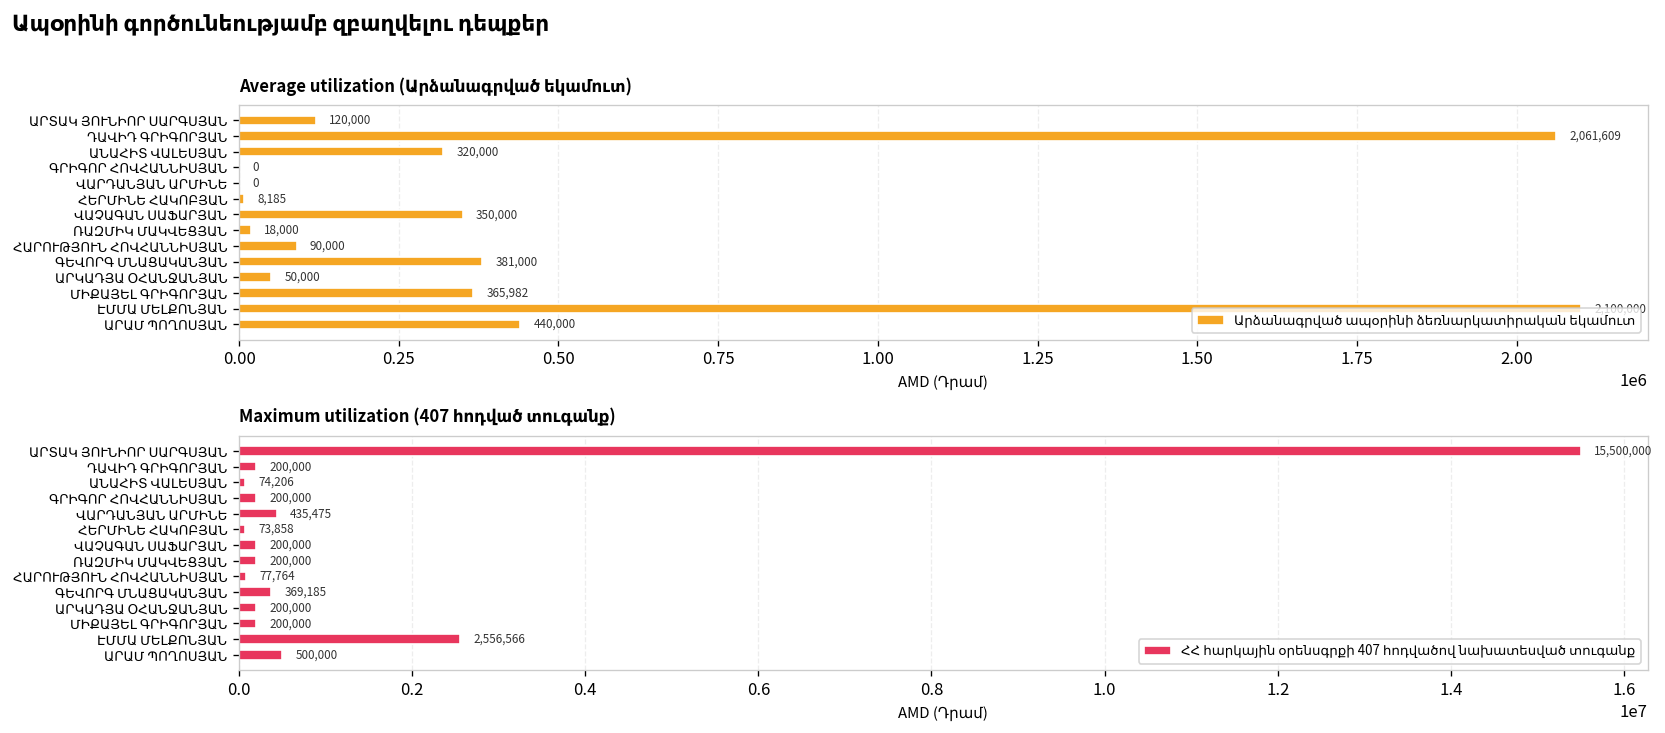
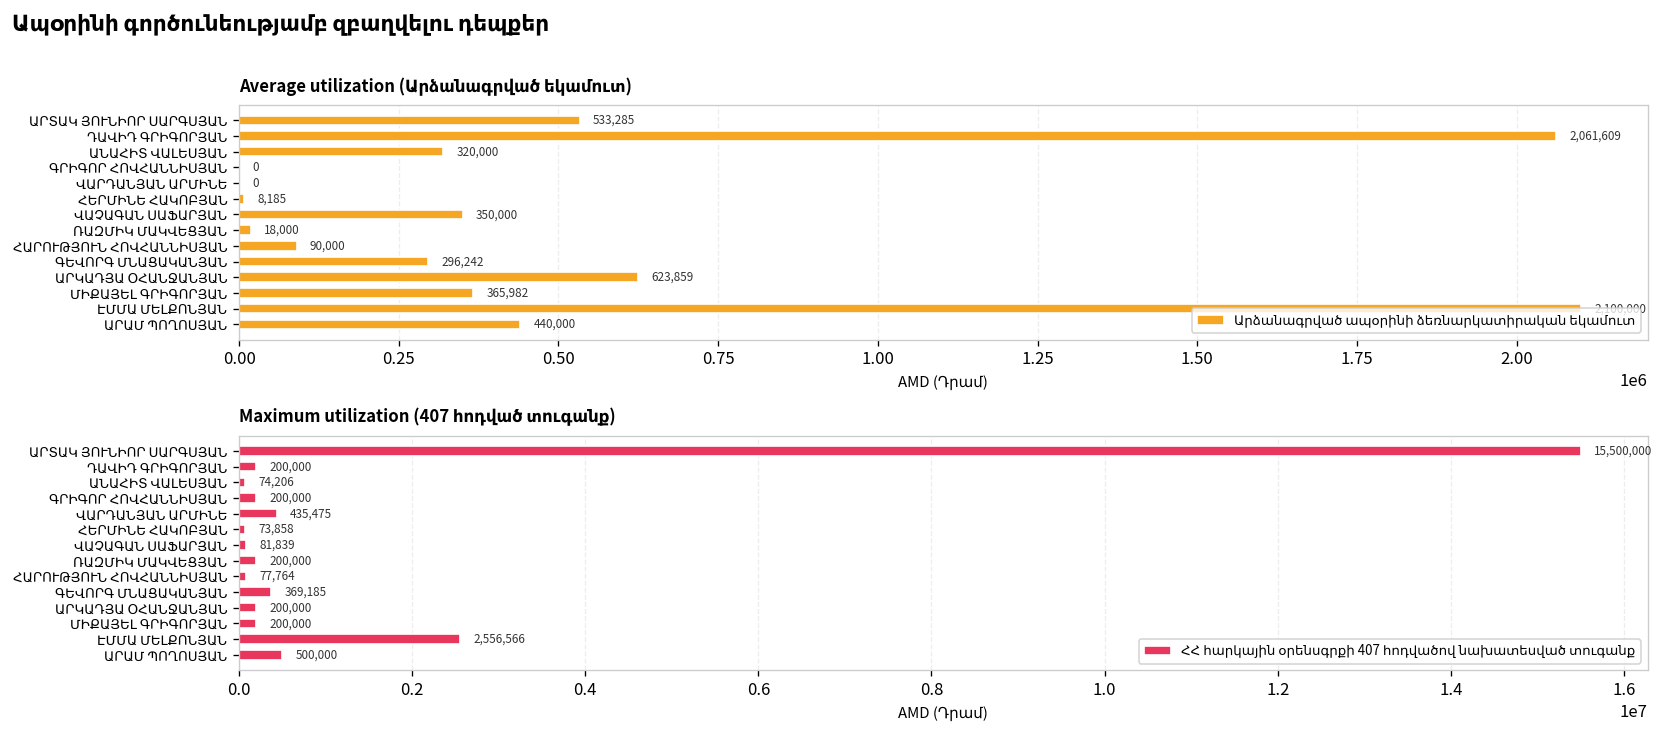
  {
    "Average utilization (Արձանագրված եկամուտ)": {
-     "ԱՐՏԱԿ ՅՈՒՆԻՈՐ ՍԱՐԳՍՅԱՆ": "120,000",
+     "ԱՐՏԱԿ ՅՈՒՆԻՈՐ ՍԱՐԳՍՅԱՆ": "533,285",
      "ԴԱՎԻԴ ԳՐԻԳՈՐՅԱՆ": "2,061,609",
      "ԱՆԱՀԻՏ ՎԱԼԵՍՅԱՆ": "320,000",
      "ԳՐԻԳՈՐ ՀՈՎՀԱՆՆԻՍՅԱՆ": "0",
      "ՎԱՐԴԱՆՅԱՆ ԱՐՄԻՆԵ": "0",
      "ՀԵՐՄԻՆԵ ՀԱԿՈԲՅԱՆ": "8,185",
      "ՎԱՉԱԳԱՆ ՍԱՖԱՐՅԱՆ": "350,000",
      "ՌԱԶՄԻԿ ՄԱԿՎԵՑՅԱՆ": "18,000",
      "ՀԱՐՈՒԹՅՈՒՆ ՀՈՎՀԱՆՆԻՍՅԱՆ": "90,000",
-     "ԳԵՎՈՐԳ ՄՆԱՑԱԿԱՆՅԱՆ": "381,000",
-     "ԱՐԿԱԴՅԱ ՕՀԱՆՋԱՆՅԱՆ": "50,000",
+     "ԳԵՎՈՐԳ ՄՆԱՑԱԿԱՆՅԱՆ": "296,242",
+     "ԱՐԿԱԴՅԱ ՕՀԱՆՋԱՆՅԱՆ": "623,859",
      "ՄԻՔԱՅԵԼ ԳՐԻԳՈՐՅԱՆ": "365,982",
      "ԱՐԱՄ ՊՈՂՈՍՅԱՆ": "440,000"
    },
    "Maximum utilization (407 հոդված տուգանք)": {
      "ԱՐՏԱԿ ՅՈՒՆԻՈՐ ՍԱՐԳՍՅԱՆ": "15,500,000",
      "ԴԱՎԻԴ ԳՐԻԳՈՐՅԱՆ": "200,000",
      "ԱՆԱՀԻՏ ՎԱԼԵՍՅԱՆ": "74,206",
      "ԳՐԻԳՈՐ ՀՈՎՀԱՆՆԻՍՅԱՆ": "200,000",
      "ՎԱՐԴԱՆՅԱՆ ԱՐՄԻՆԵ": "435,475",
      "ՀԵՐՄԻՆԵ ՀԱԿՈԲՅԱՆ": "73,858",
-     "ՎԱՉԱԳԱՆ ՍԱՖԱՐՅԱՆ": "200,000",
+     "ՎԱՉԱԳԱՆ ՍԱՖԱՐՅԱՆ": "81,839",
      "ՌԱԶՄԻԿ ՄԱԿՎԵՑՅԱՆ": "200,000",
      "ՀԱՐՈՒԹՅՈՒՆ ՀՈՎՀԱՆՆԻՍՅԱՆ": "77,764",
      "ԳԵՎՈՐԳ ՄՆԱՑԱԿԱՆՅԱՆ": "369,185",
      "ԱՐԿԱԴՅԱ ՕՀԱՆՋԱՆՅԱՆ": "200,000",
      "ՄԻՔԱՅԵԼ ԳՐԻԳՈՐՅԱՆ": "200,000",
      "ԷՄՄԱ ՄԵԼՔՈՆՅԱՆ": "2,556,566",
      "ԱՐԱՄ ՊՈՂՈՍՅԱՆ": "500,000"
    }
  }
